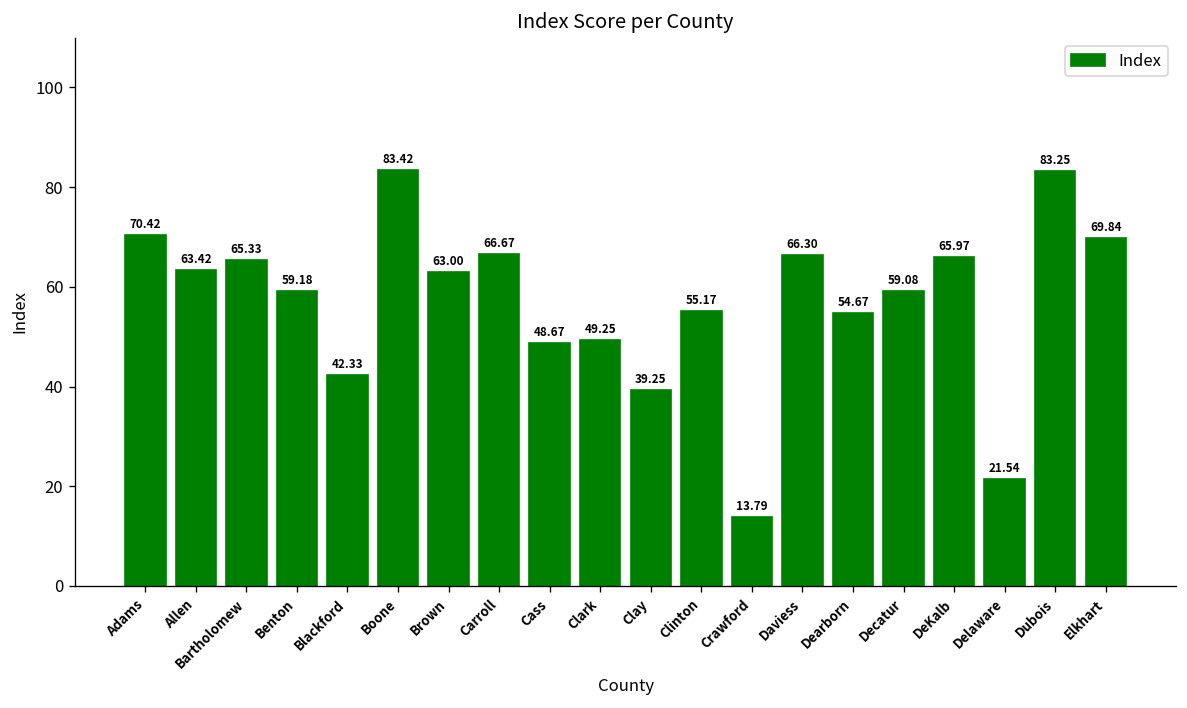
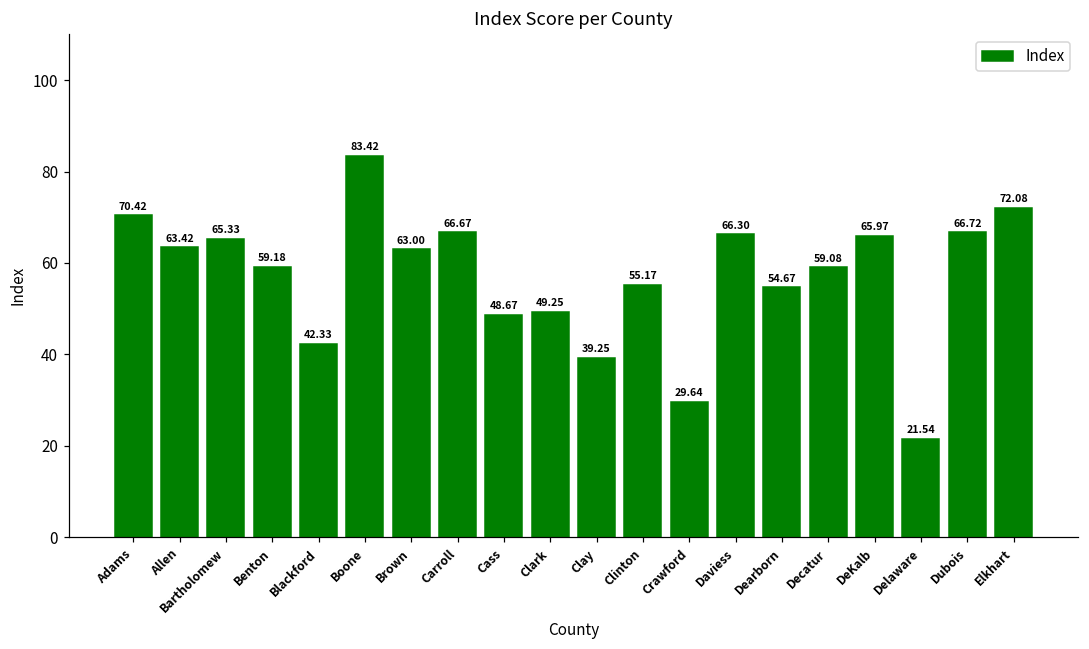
  {
    "Adams": 70.42,
    "Allen": 63.42,
    "Bartholomew": 65.33,
    "Benton": 59.18,
    "Blackford": 42.33,
    "Boone": 83.42,
    "Brown": 63.00,
    "Carroll": 66.67,
    "Cass": 48.67,
    "Clark": 49.25,
    "Clay": 39.25,
    "Clinton": 55.17,
-   "Crawford": 13.79,
+   "Crawford": 29.64,
    "Daviess": 66.30,
    "Dearborn": 54.67,
    "Decatur": 59.08,
    "DeKalb": 65.97,
    "Delaware": 21.54,
-   "Dubois": 83.25,
-   "Elkhart": 69.84
+   "Dubois": 66.72,
+   "Elkhart": 72.08
  }
